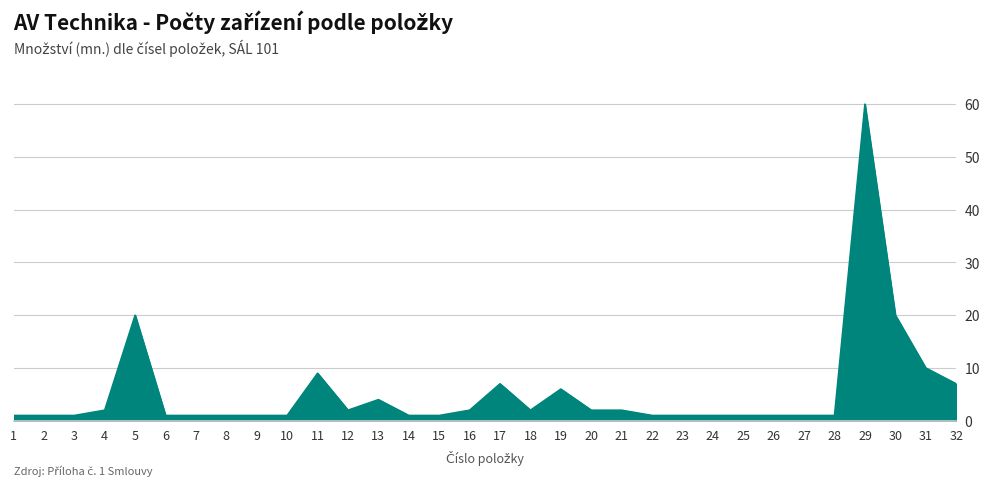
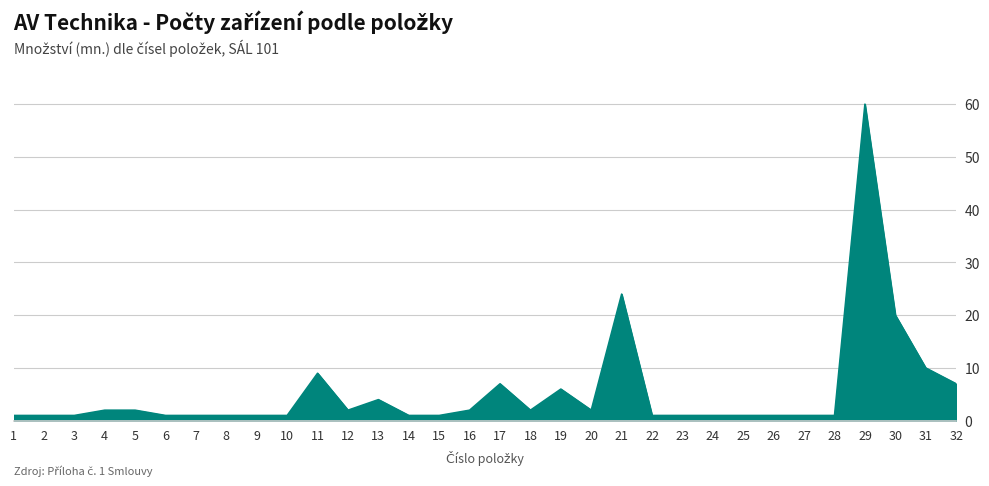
  {
    "1": 1,
    "2": 1,
    "3": 1,
    "4": 2,
-   "5": 20,
+   "5": 2,
    "6": 1,
    "7": 1,
    "8": 1,
    "9": 1,
    "10": 1,
    "11": 9,
    "12": 2,
    "13": 4,
    "14": 1,
    "15": 1,
    "16": 2,
    "17": 7,
    "18": 2,
    "19": 6,
    "20": 2,
-   "21": 2,
+   "21": 24,
    "22": 1,
    "23": 1,
    "24": 1,
    "25": 1,
    "26": 1,
    "27": 1,
    "28": 1,
    "29": 60,
    "30": 20,
    "31": 10,
    "32": 7
  }
